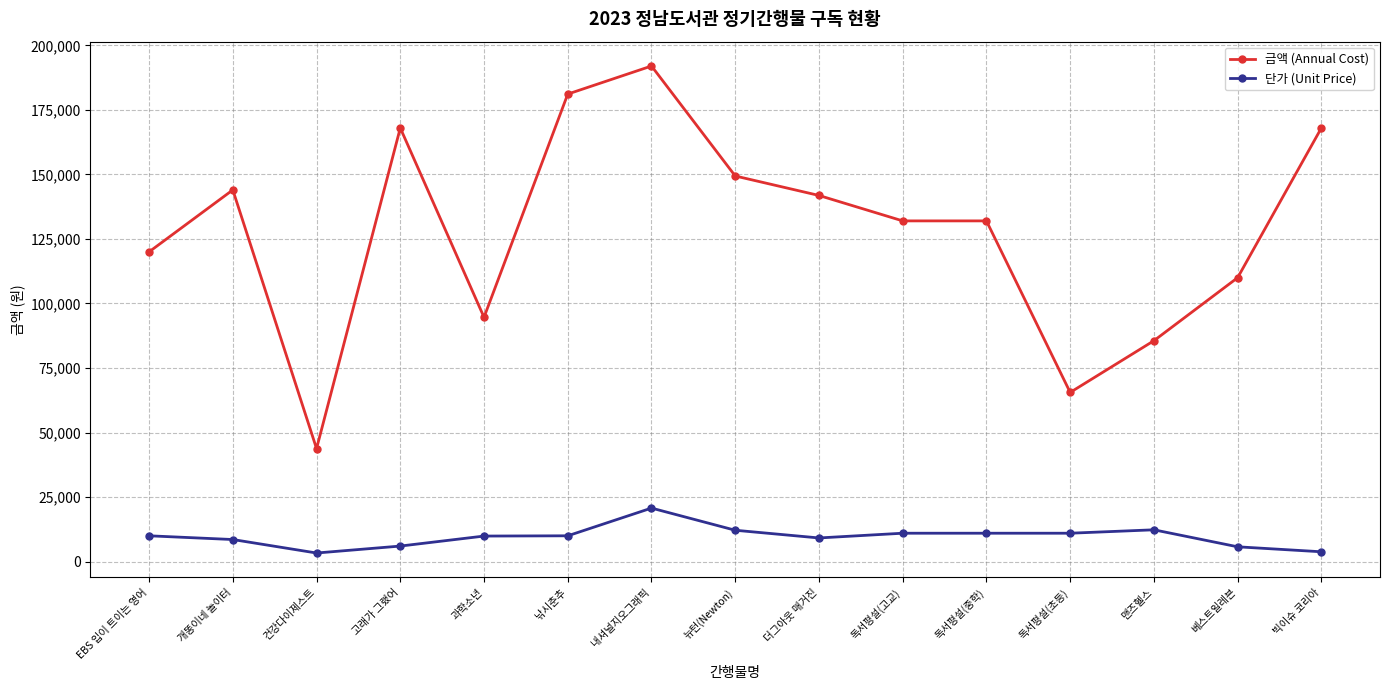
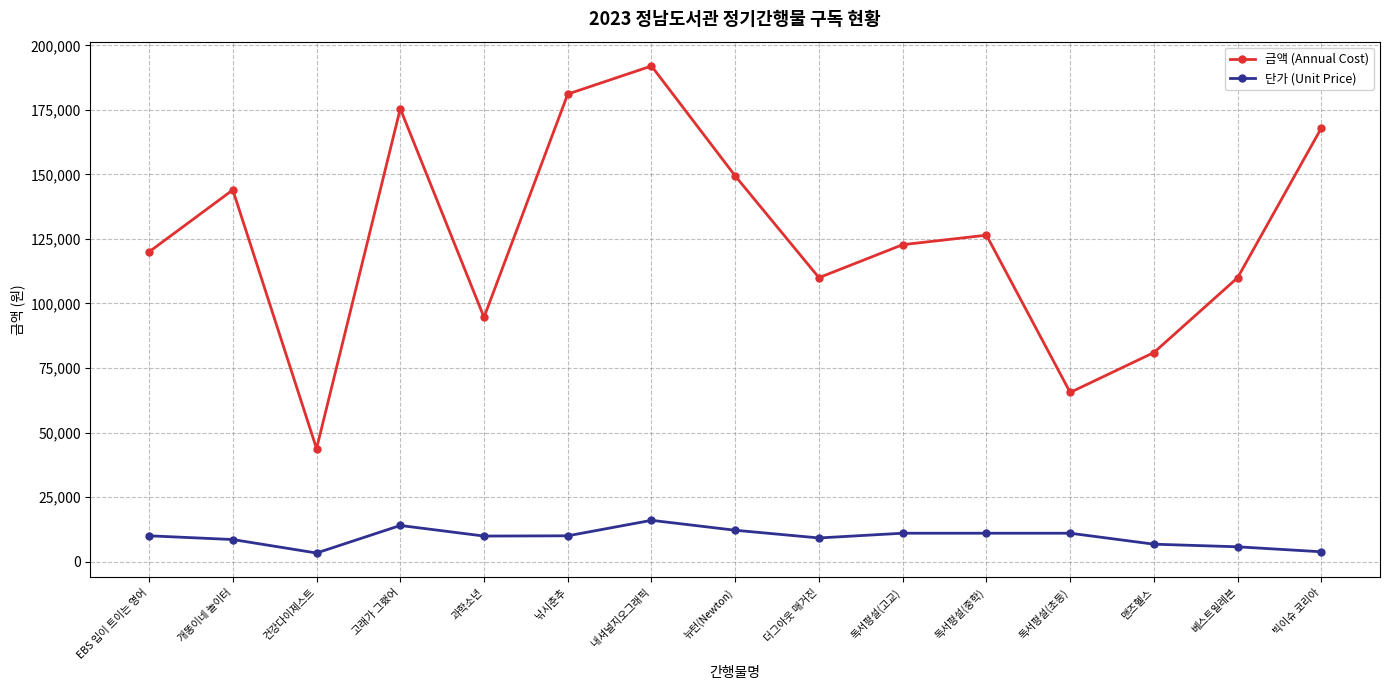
  {
    "금액 (Annual Cost)": {
      "EBS 입이 트이는 영어": "120,000",
      "개똥이네 놀이터": "144,000",
      "건강다이제스트": "44,000",
-     "고래가 그랬어": "168,000",
+     "고래가 그랬어": "175,000",
      "과학소년": "95,000",
      "낚시춘추": "181,000",
      "내셔널지오그래픽": "192,000",
      "뉴턴(Newton)": "149,000",
-     "더그아웃 매거진": "142,000",
-     "독서평설(고교)": "132,000",
-     "독서평설(중학)": "132,000",
+     "더그아웃 매거진": "110,000",
+     "독서평설(고교)": "123,000",
+     "독서평설(중학)": "126,000",
      "독서평설(초등)": "66,000",
-     "맨즈헬스": "86,000",
+     "맨즈헬스": "81,000",
      "베스트일레븐": "110,000",
      "빅이슈 코리아": "168,000"
    },
    "단가 (Unit Price)": {
      "EBS 입이 트이는 영어": "10,000",
      "개똥이네 놀이터": "9,000",
      "건강다이제스트": "3,000",
-     "고래가 그랬어": "6,000",
+     "고래가 그랬어": "14,000",
      "과학소년": "10,000",
      "낚시춘추": "10,000",
-     "내셔널지오그래픽": "21,000",
+     "내셔널지오그래픽": "16,000",
      "뉴턴(Newton)": "12,000",
      "더그아웃 매거진": "9,000",
      "독서평설(고교)": "11,000",
      "독서평설(중학)": "11,000",
      "독서평설(초등)": "11,000",
-     "맨즈헬스": "12,000",
+     "맨즈헬스": "7,000",
      "베스트일레븐": "6,000",
      "빅이슈 코리아": "4,000"
    }
  }
